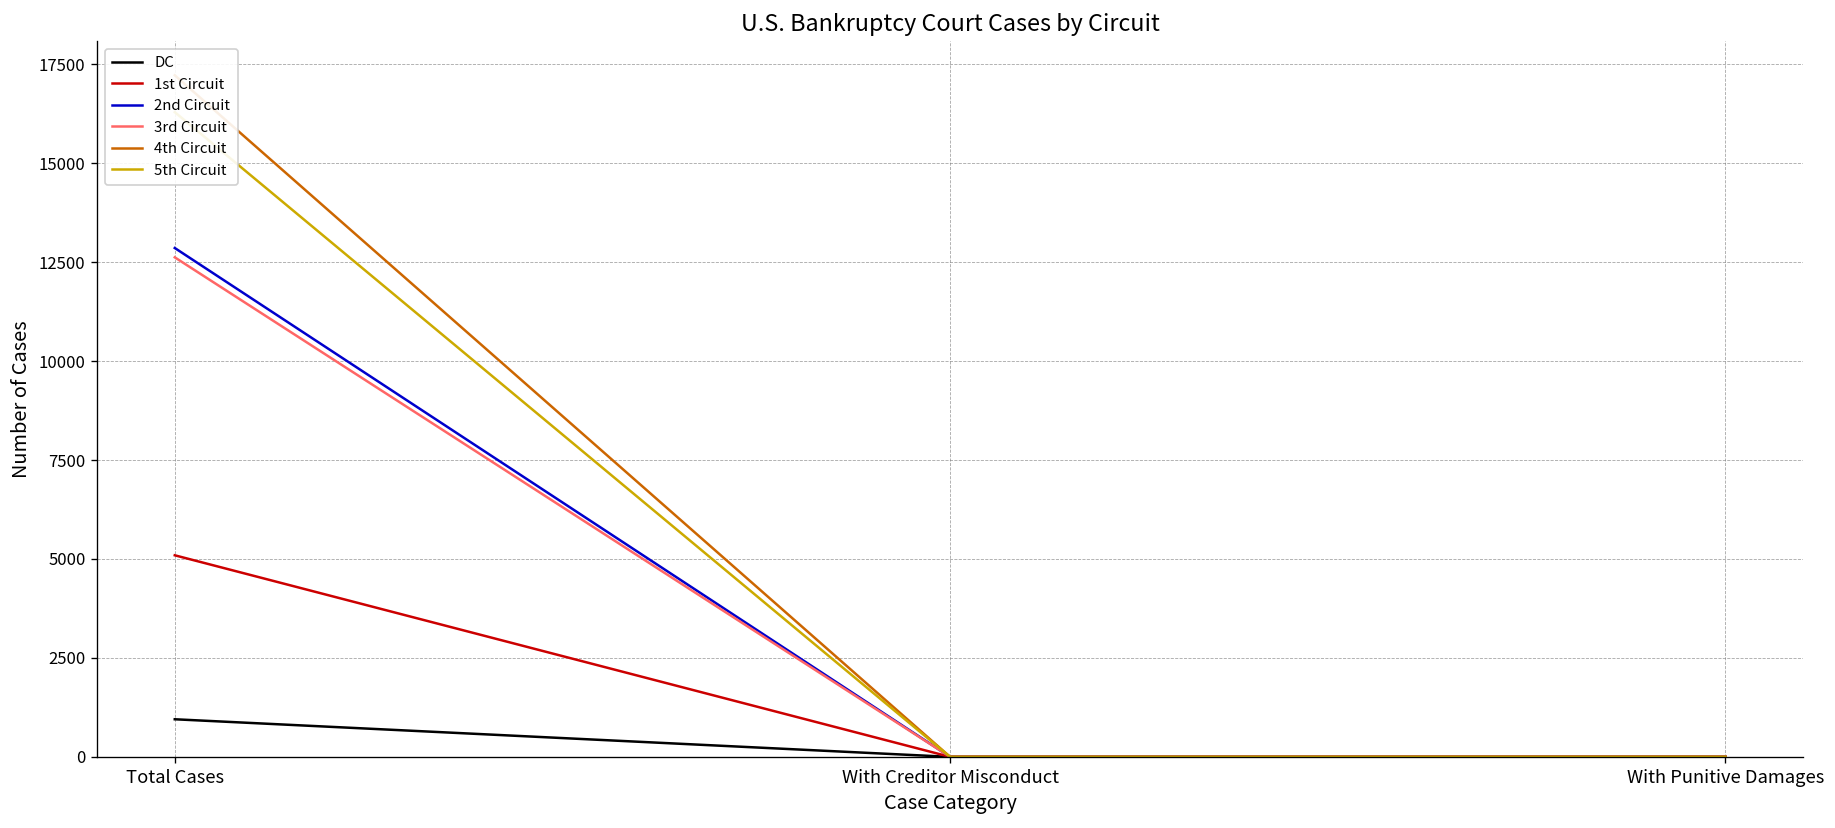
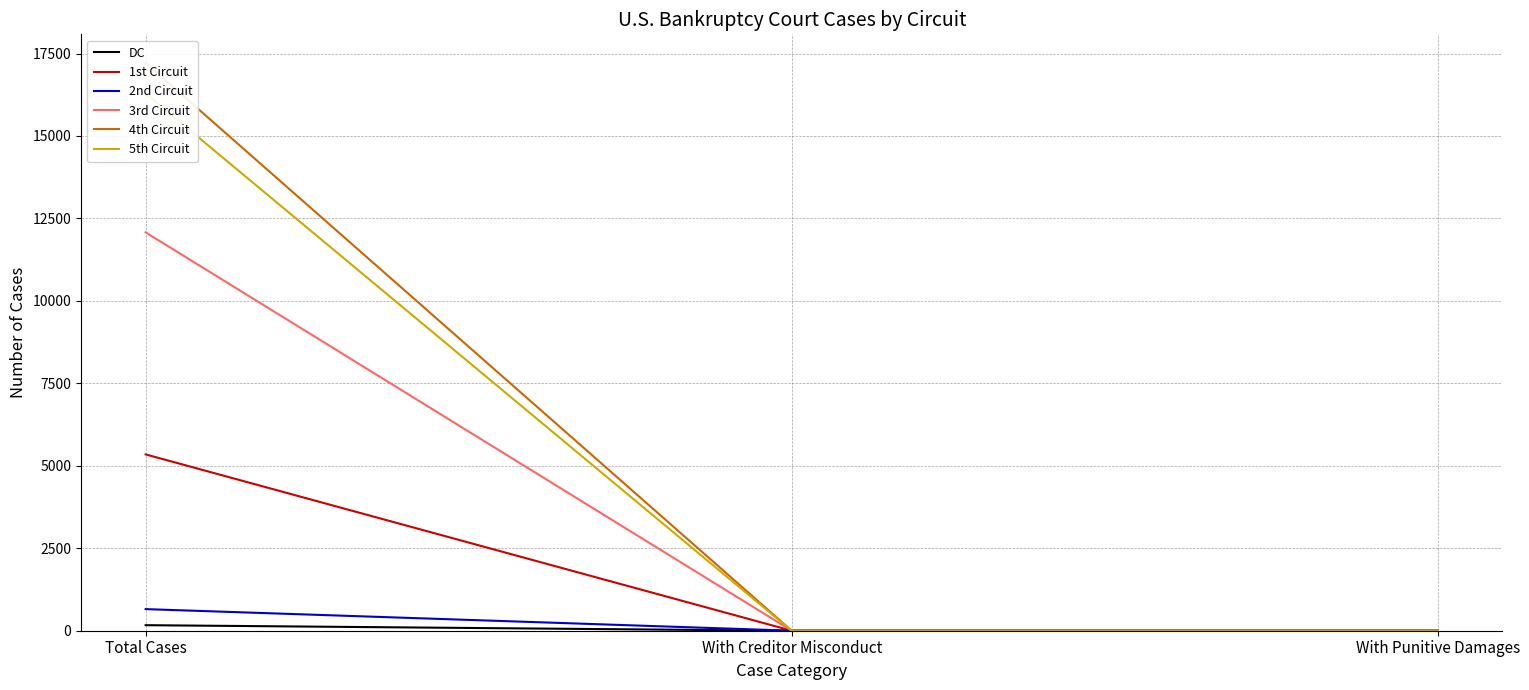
  {
    "DC": {
-     "Total Cases": 1000
+     "Total Cases": 200
    },
    "1st Circuit": {
-     "Total Cases": 5100
+     "Total Cases": 5300
    },
    "2nd Circuit": {
-     "Total Cases": 12900
+     "Total Cases": 700
    },
    "3rd Circuit": {
-     "Total Cases": 12600
+     "Total Cases": 12100
    }
  }
